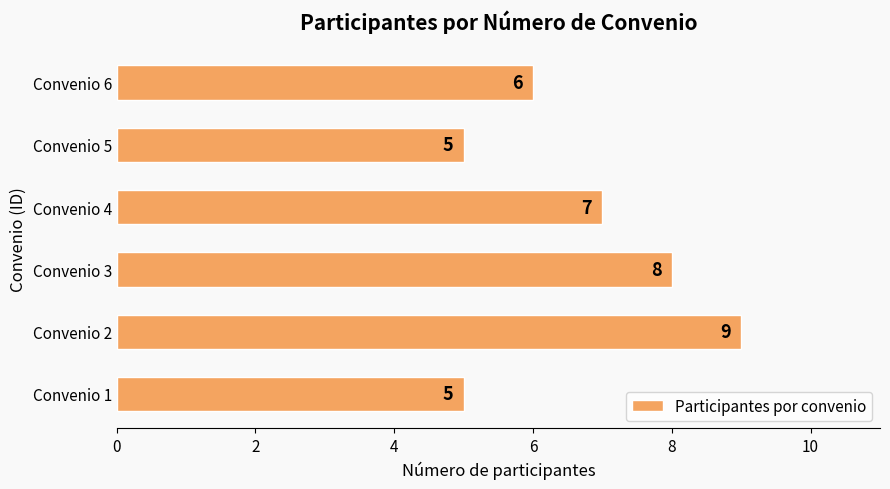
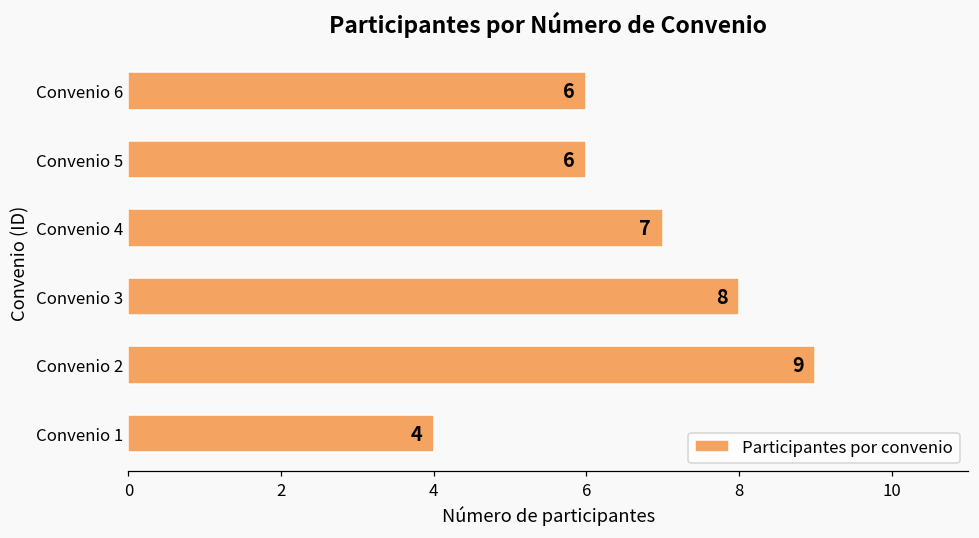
  {
    "Convenio 6": 6,
-   "Convenio 5": 5,
+   "Convenio 5": 6,
    "Convenio 4": 7,
    "Convenio 3": 8,
    "Convenio 2": 9,
-   "Convenio 1": 5
+   "Convenio 1": 4
  }
